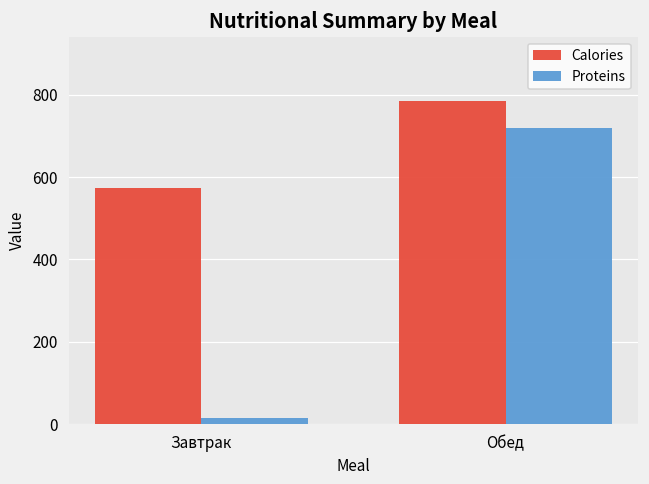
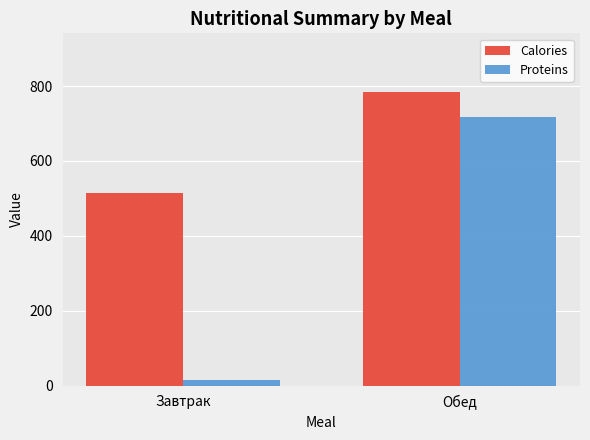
  {
    "Calories": {
-     "Завтрак": 570,
+     "Завтрак": 510,
      "Обед": 780
    },
    "Proteins": {
      "Завтрак": 20,
      "Обед": 720
    }
  }
